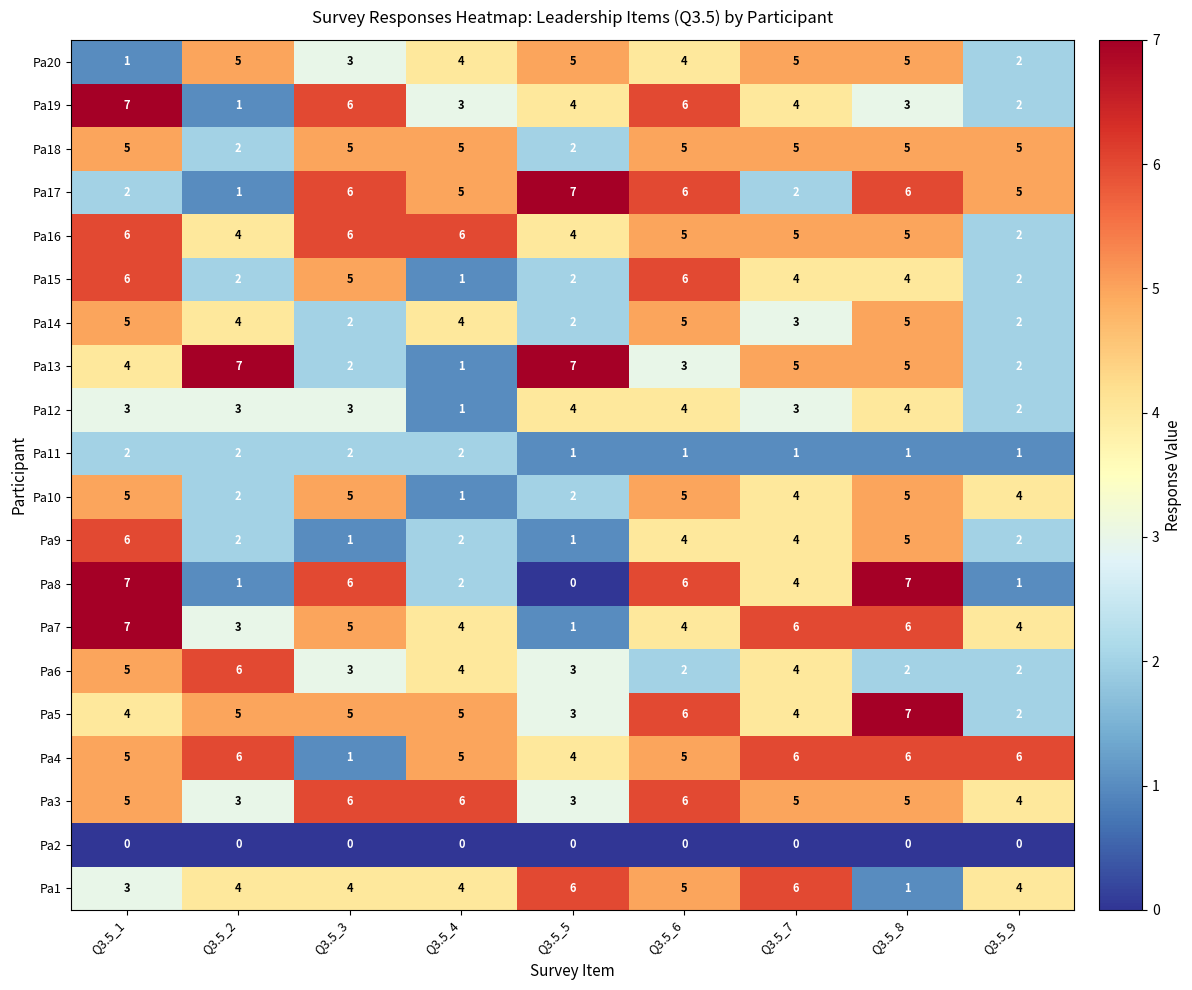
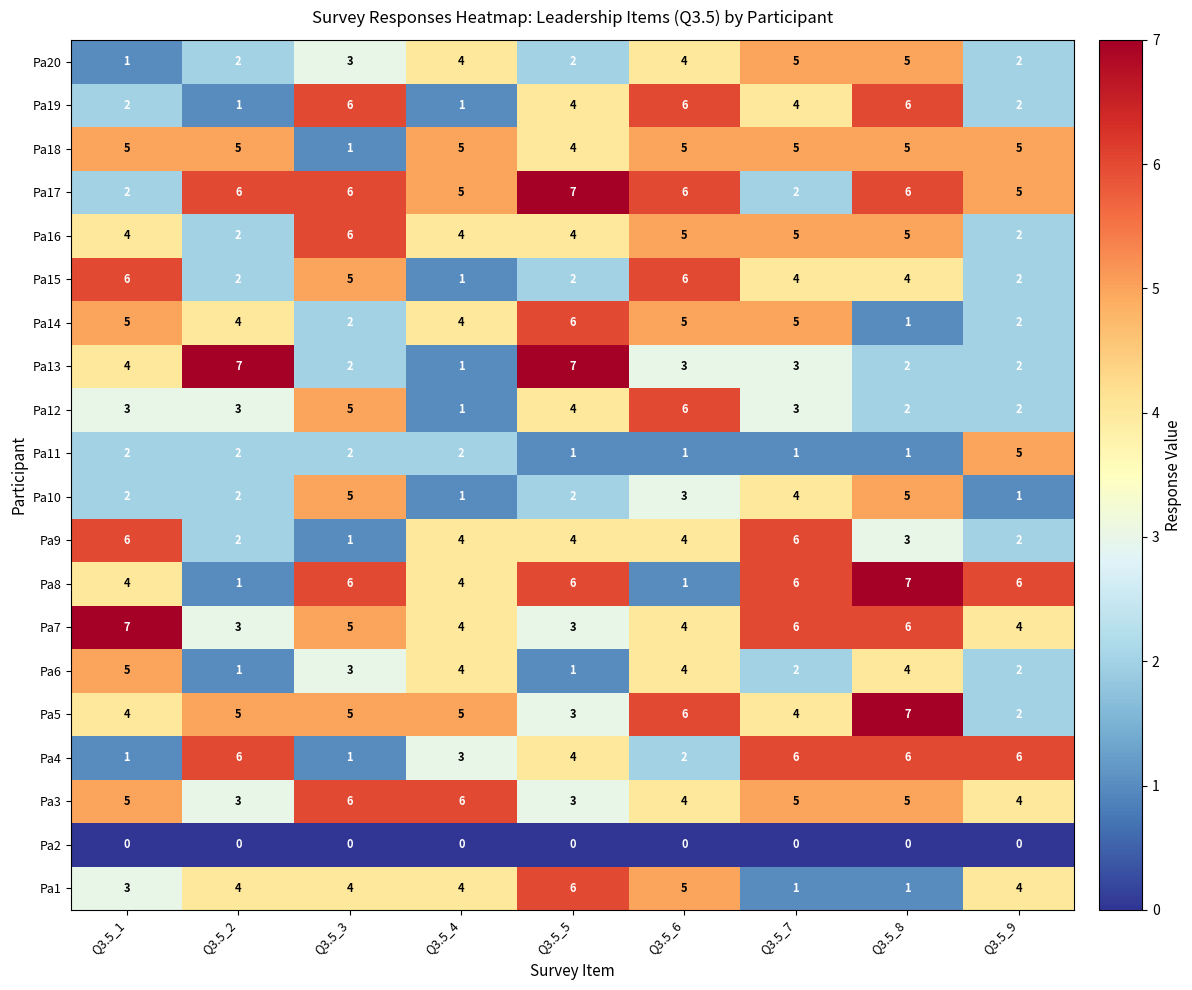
  {
    "Pa20": {
      "Q3.5_1": 1,
-     "Q3.5_2": 5,
+     "Q3.5_2": 2,
      "Q3.5_3": 3,
      "Q3.5_4": 4,
-     "Q3.5_5": 5,
+     "Q3.5_5": 2,
      "Q3.5_6": 4,
      "Q3.5_7": 5,
      "Q3.5_8": 5,
      "Q3.5_9": 2
    },
    "Pa19": {
-     "Q3.5_1": 7,
+     "Q3.5_1": 2,
      "Q3.5_2": 1,
      "Q3.5_3": 6,
-     "Q3.5_4": 3,
+     "Q3.5_4": 1,
      "Q3.5_5": 4,
      "Q3.5_6": 6,
      "Q3.5_7": 4,
-     "Q3.5_8": 3,
+     "Q3.5_8": 6,
      "Q3.5_9": 2
    },
    "Pa18": {
      "Q3.5_1": 5,
-     "Q3.5_2": 2,
-     "Q3.5_3": 5,
+     "Q3.5_2": 5,
+     "Q3.5_3": 1,
      "Q3.5_4": 5,
-     "Q3.5_5": 2,
+     "Q3.5_5": 4,
      "Q3.5_6": 5,
      "Q3.5_7": 5,
      "Q3.5_8": 5,
      "Q3.5_9": 5
    },
    "Pa17": {
      "Q3.5_1": 2,
-     "Q3.5_2": 1,
+     "Q3.5_2": 6,
      "Q3.5_3": 6,
      "Q3.5_4": 5,
      "Q3.5_5": 7,
      "Q3.5_6": 6,
      "Q3.5_7": 2,
      "Q3.5_8": 6,
      "Q3.5_9": 5
    },
    "Pa16": {
-     "Q3.5_1": 6,
-     "Q3.5_2": 4,
+     "Q3.5_1": 4,
+     "Q3.5_2": 2,
      "Q3.5_3": 6,
-     "Q3.5_4": 6,
+     "Q3.5_4": 4,
      "Q3.5_5": 4,
      "Q3.5_6": 5,
      "Q3.5_7": 5,
      "Q3.5_8": 5,
      "Q3.5_9": 2
    },
    "Pa15": {
      "Q3.5_1": 6,
      "Q3.5_2": 2,
      "Q3.5_3": 5,
      "Q3.5_4": 1,
      "Q3.5_5": 2,
      "Q3.5_6": 6,
      "Q3.5_7": 4,
      "Q3.5_8": 4,
      "Q3.5_9": 2
    },
    "Pa14": {
      "Q3.5_1": 5,
      "Q3.5_2": 4,
      "Q3.5_3": 2,
      "Q3.5_4": 4,
-     "Q3.5_5": 2,
+     "Q3.5_5": 6,
      "Q3.5_6": 5,
-     "Q3.5_7": 3,
-     "Q3.5_8": 5,
+     "Q3.5_7": 5,
+     "Q3.5_8": 1,
      "Q3.5_9": 2
    },
    "Pa13": {
      "Q3.5_1": 4,
      "Q3.5_2": 7,
      "Q3.5_3": 2,
      "Q3.5_4": 1,
      "Q3.5_5": 7,
      "Q3.5_6": 3,
-     "Q3.5_7": 5,
-     "Q3.5_8": 5,
+     "Q3.5_7": 3,
+     "Q3.5_8": 2,
      "Q3.5_9": 2
    },
    "Pa12": {
      "Q3.5_1": 3,
      "Q3.5_2": 3,
-     "Q3.5_3": 3,
+     "Q3.5_3": 5,
      "Q3.5_4": 1,
      "Q3.5_5": 4,
-     "Q3.5_6": 4,
+     "Q3.5_6": 6,
      "Q3.5_7": 3,
-     "Q3.5_8": 4,
+     "Q3.5_8": 2,
      "Q3.5_9": 2
    },
    "Pa11": {
      "Q3.5_1": 2,
      "Q3.5_2": 2,
      "Q3.5_3": 2,
      "Q3.5_4": 2,
      "Q3.5_5": 1,
      "Q3.5_6": 1,
      "Q3.5_7": 1,
      "Q3.5_8": 1,
-     "Q3.5_9": 1
+     "Q3.5_9": 5
    },
    "Pa10": {
-     "Q3.5_1": 5,
+     "Q3.5_1": 2,
      "Q3.5_2": 2,
      "Q3.5_3": 5,
      "Q3.5_4": 1,
      "Q3.5_5": 2,
-     "Q3.5_6": 5,
+     "Q3.5_6": 3,
      "Q3.5_7": 4,
      "Q3.5_8": 5,
-     "Q3.5_9": 4
+     "Q3.5_9": 1
    },
    "Pa9": {
      "Q3.5_1": 6,
      "Q3.5_2": 2,
      "Q3.5_3": 1,
-     "Q3.5_4": 2,
-     "Q3.5_5": 1,
+     "Q3.5_4": 4,
+     "Q3.5_5": 4,
      "Q3.5_6": 4,
-     "Q3.5_7": 4,
-     "Q3.5_8": 5,
+     "Q3.5_7": 6,
+     "Q3.5_8": 3,
      "Q3.5_9": 2
    },
    "Pa8": {
-     "Q3.5_1": 7,
+     "Q3.5_1": 4,
      "Q3.5_2": 1,
      "Q3.5_3": 6,
-     "Q3.5_4": 2,
-     "Q3.5_5": 0,
-     "Q3.5_6": 6,
-     "Q3.5_7": 4,
+     "Q3.5_4": 4,
+     "Q3.5_5": 6,
+     "Q3.5_6": 1,
+     "Q3.5_7": 6,
      "Q3.5_8": 7,
-     "Q3.5_9": 1
+     "Q3.5_9": 6
    },
    "Pa7": {
      "Q3.5_1": 7,
      "Q3.5_2": 3,
      "Q3.5_3": 5,
      "Q3.5_4": 4,
-     "Q3.5_5": 1,
+     "Q3.5_5": 3,
      "Q3.5_6": 4,
      "Q3.5_7": 6,
      "Q3.5_8": 6,
      "Q3.5_9": 4
    },
    "Pa6": {
      "Q3.5_1": 5,
-     "Q3.5_2": 6,
+     "Q3.5_2": 1,
      "Q3.5_3": 3,
      "Q3.5_4": 4,
-     "Q3.5_5": 3,
-     "Q3.5_6": 2,
-     "Q3.5_7": 4,
-     "Q3.5_8": 2,
+     "Q3.5_5": 1,
+     "Q3.5_6": 4,
+     "Q3.5_7": 2,
+     "Q3.5_8": 4,
      "Q3.5_9": 2
    },
    "Pa5": {
      "Q3.5_1": 4,
      "Q3.5_2": 5,
      "Q3.5_3": 5,
      "Q3.5_4": 5,
      "Q3.5_5": 3,
      "Q3.5_6": 6,
      "Q3.5_7": 4,
      "Q3.5_8": 7,
      "Q3.5_9": 2
    },
    "Pa4": {
-     "Q3.5_1": 5,
+     "Q3.5_1": 1,
      "Q3.5_2": 6,
      "Q3.5_3": 1,
-     "Q3.5_4": 5,
+     "Q3.5_4": 3,
      "Q3.5_5": 4,
-     "Q3.5_6": 5,
+     "Q3.5_6": 2,
      "Q3.5_7": 6,
      "Q3.5_8": 6,
      "Q3.5_9": 6
    },
    "Pa3": {
      "Q3.5_1": 5,
      "Q3.5_2": 3,
      "Q3.5_3": 6,
      "Q3.5_4": 6,
      "Q3.5_5": 3,
-     "Q3.5_6": 6,
+     "Q3.5_6": 4,
      "Q3.5_7": 5,
      "Q3.5_8": 5,
      "Q3.5_9": 4
    },
    "Pa2": {
      "Q3.5_1": 0,
      "Q3.5_2": 0,
      "Q3.5_3": 0,
      "Q3.5_4": 0,
      "Q3.5_5": 0,
      "Q3.5_6": 0,
      "Q3.5_7": 0,
      "Q3.5_8": 0,
      "Q3.5_9": 0
    },
    "Pa1": {
      "Q3.5_1": 3,
      "Q3.5_2": 4,
      "Q3.5_3": 4,
      "Q3.5_4": 4,
      "Q3.5_5": 6,
      "Q3.5_6": 5,
-     "Q3.5_7": 6,
+     "Q3.5_7": 1,
      "Q3.5_8": 1,
      "Q3.5_9": 4
    }
  }
